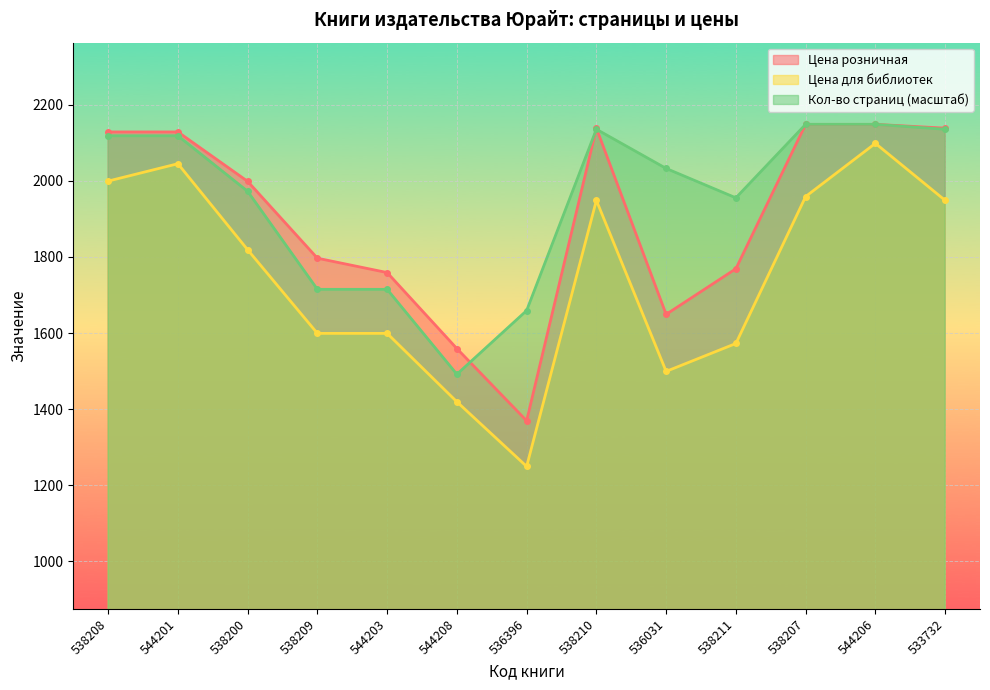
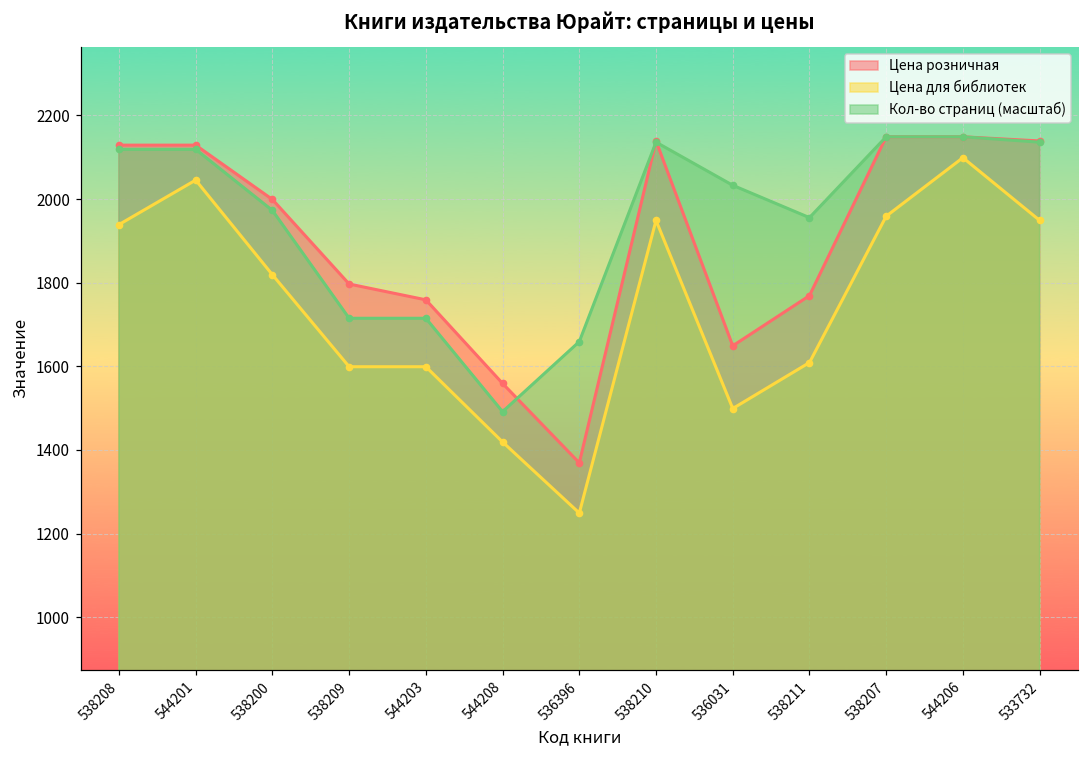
  {
    "Цена розничная": {
      "538208": 2130,
      "544201": 2130,
      "538200": 2000,
      "538209": 1800,
      "544203": 1760,
      "544208": 1560,
      "536396": 1370,
      "536031": 1650,
      "538211": 1770
    },
    "Цена для библиотек": {
-     "538208": 2000,
+     "538208": 1940,
      "544201": 2050,
      "538200": 1820,
      "538209": 1600,
      "544203": 1600,
      "544208": 1420,
      "536396": 1250,
      "538210": 1950,
      "536031": 1500,
-     "538211": 1570,
+     "538211": 1610,
      "538207": 1960,
      "544206": 2100,
      "533732": 1950
    },
    "Кол-во страниц (масштаб)": {
      "538208": 2120,
      "544201": 2120,
      "538200": 1970,
      "538209": 1710,
      "544203": 1710,
      "544208": 1490,
      "536396": 1660,
      "536031": 2030,
      "538211": 1960
    }
  }
